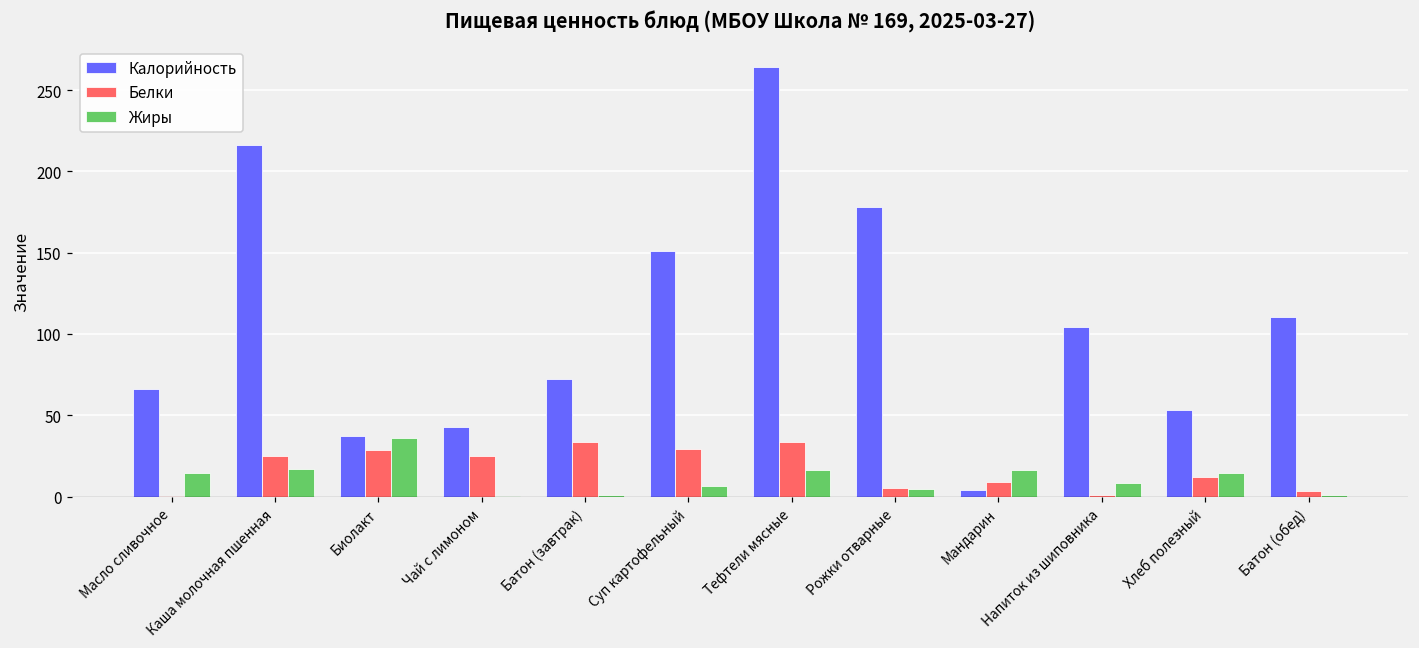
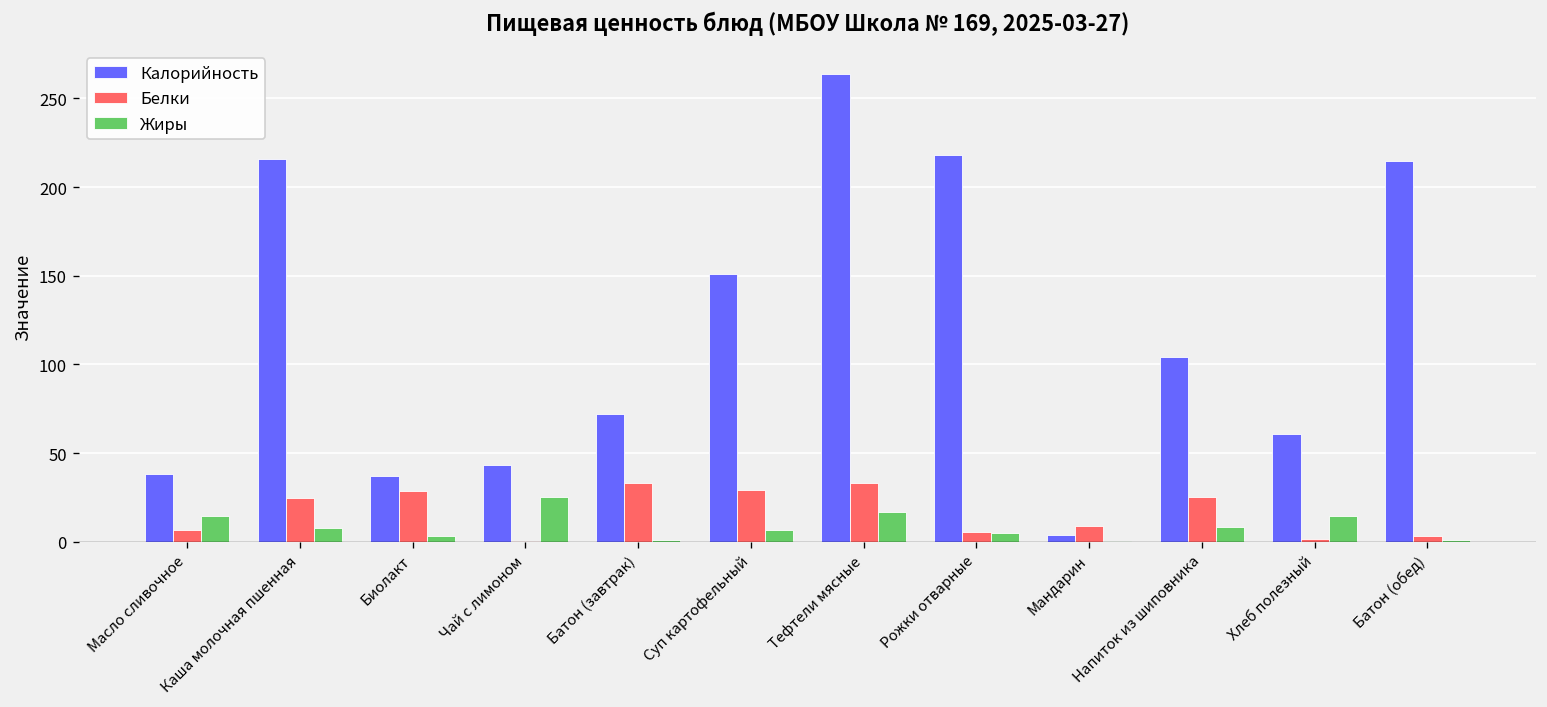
  {
    "Калорийность": {
-     "Масло сливочное": 66,
+     "Масло сливочное": 38,
      "Каша молочная пшенная": 216,
      "Биолакт": 37,
      "Чай с лимоном": 43,
      "Батон (завтрак)": 72,
      "Суп картофельный": 151,
      "Тефтели мясные": 264,
-     "Рожки отварные": 178,
+     "Рожки отварные": 218,
      "Мандарин": 4,
      "Напиток из шиповника": 104,
-     "Хлеб полезный": 53,
-     "Батон (обед)": 110
+     "Хлеб полезный": 61,
+     "Батон (обед)": 215
    },
    "Белки": {
-     "Масло сливочное": 0,
+     "Масло сливочное": 7,
      "Каша молочная пшенная": 25,
      "Биолакт": 28,
-     "Чай с лимоном": 25,
+     "Чай с лимоном": 0,
      "Батон (завтрак)": 33,
      "Суп картофельный": 29,
      "Тефтели мясные": 33,
      "Рожки отварные": 5,
      "Мандарин": 9,
-     "Напиток из шиповника": 1,
-     "Хлеб полезный": 12,
+     "Напиток из шиповника": 26,
+     "Хлеб полезный": 2,
      "Батон (обед)": 3
    },
    "Жиры": {
      "Масло сливочное": 15,
-     "Каша молочная пшенная": 17,
-     "Биолакт": 36,
-     "Чай с лимоном": 0,
+     "Каша молочная пшенная": 8,
+     "Биолакт": 3,
+     "Чай с лимоном": 25,
      "Суп картофельный": 7,
      "Тефтели мясные": 17,
      "Рожки отварные": 5,
-     "Мандарин": 16,
+     "Мандарин": 0,
      "Напиток из шиповника": 9,
      "Хлеб полезный": 14
    }
  }
